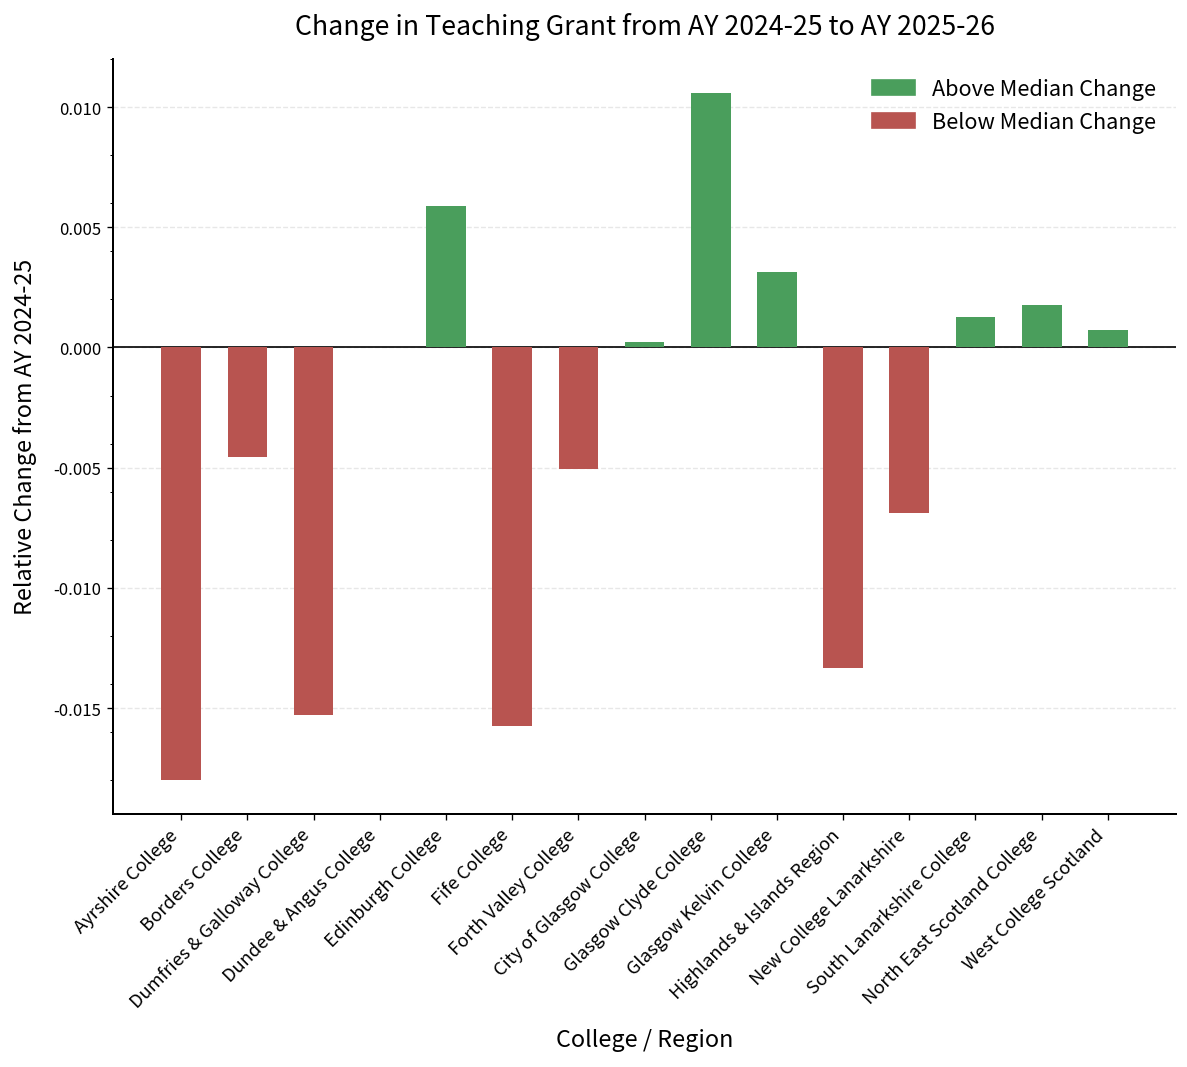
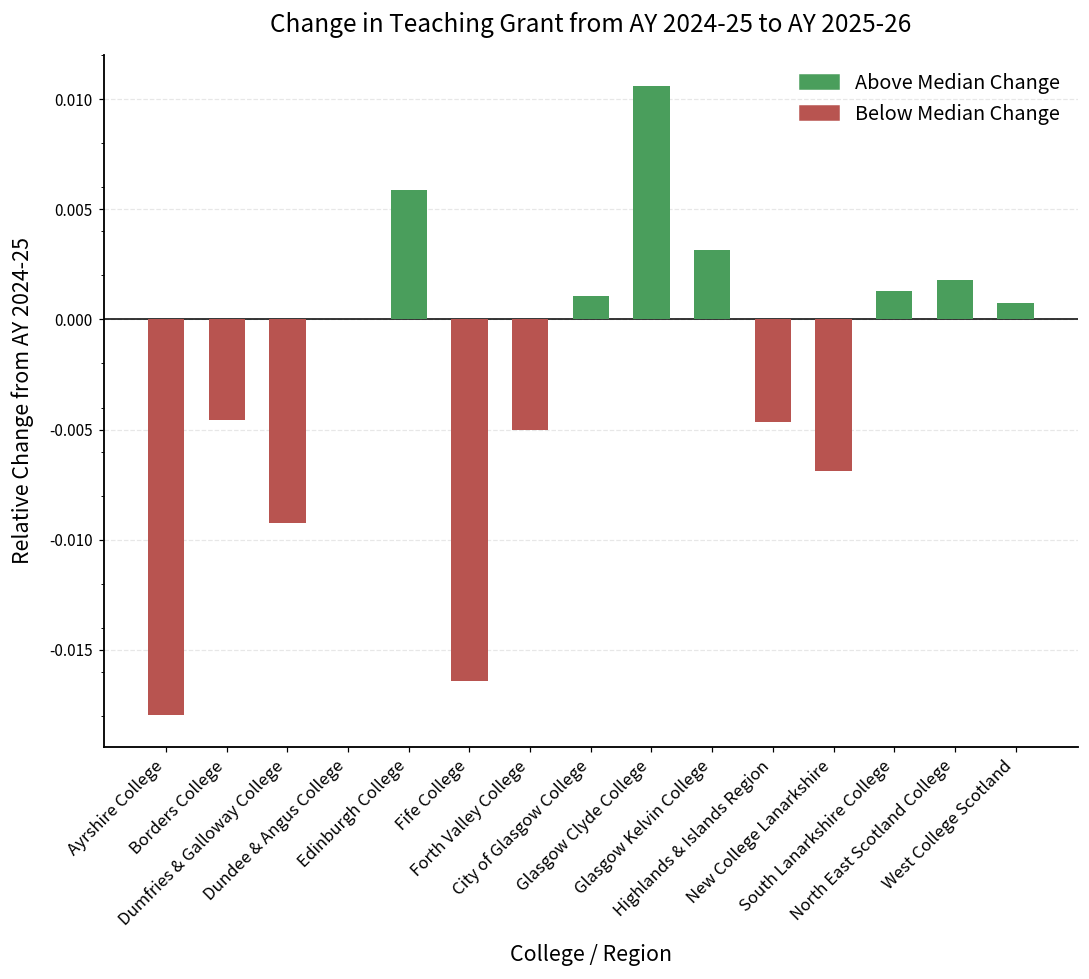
  {
    "Ayrshire College": -0.0180,
    "Borders College": -0.0046,
-   "Dumfries & Galloway College": -0.0153,
+   "Dumfries & Galloway College": -0.0092,
    "Dundee & Angus College": 0.0000,
    "Edinburgh College": 0.0059,
-   "Fife College": -0.0157,
+   "Fife College": -0.0164,
    "Forth Valley College": -0.0050,
-   "City of Glasgow College": 0.0002,
+   "City of Glasgow College": 0.0010,
    "Glasgow Clyde College": 0.0106,
    "Glasgow Kelvin College": 0.0032,
-   "Highlands & Islands Region": -0.0133,
+   "Highlands & Islands Region": -0.0047,
    "New College Lanarkshire": -0.0069,
    "South Lanarkshire College": 0.0013,
    "North East Scotland College": 0.0018,
    "West College Scotland": 0.0007
  }
